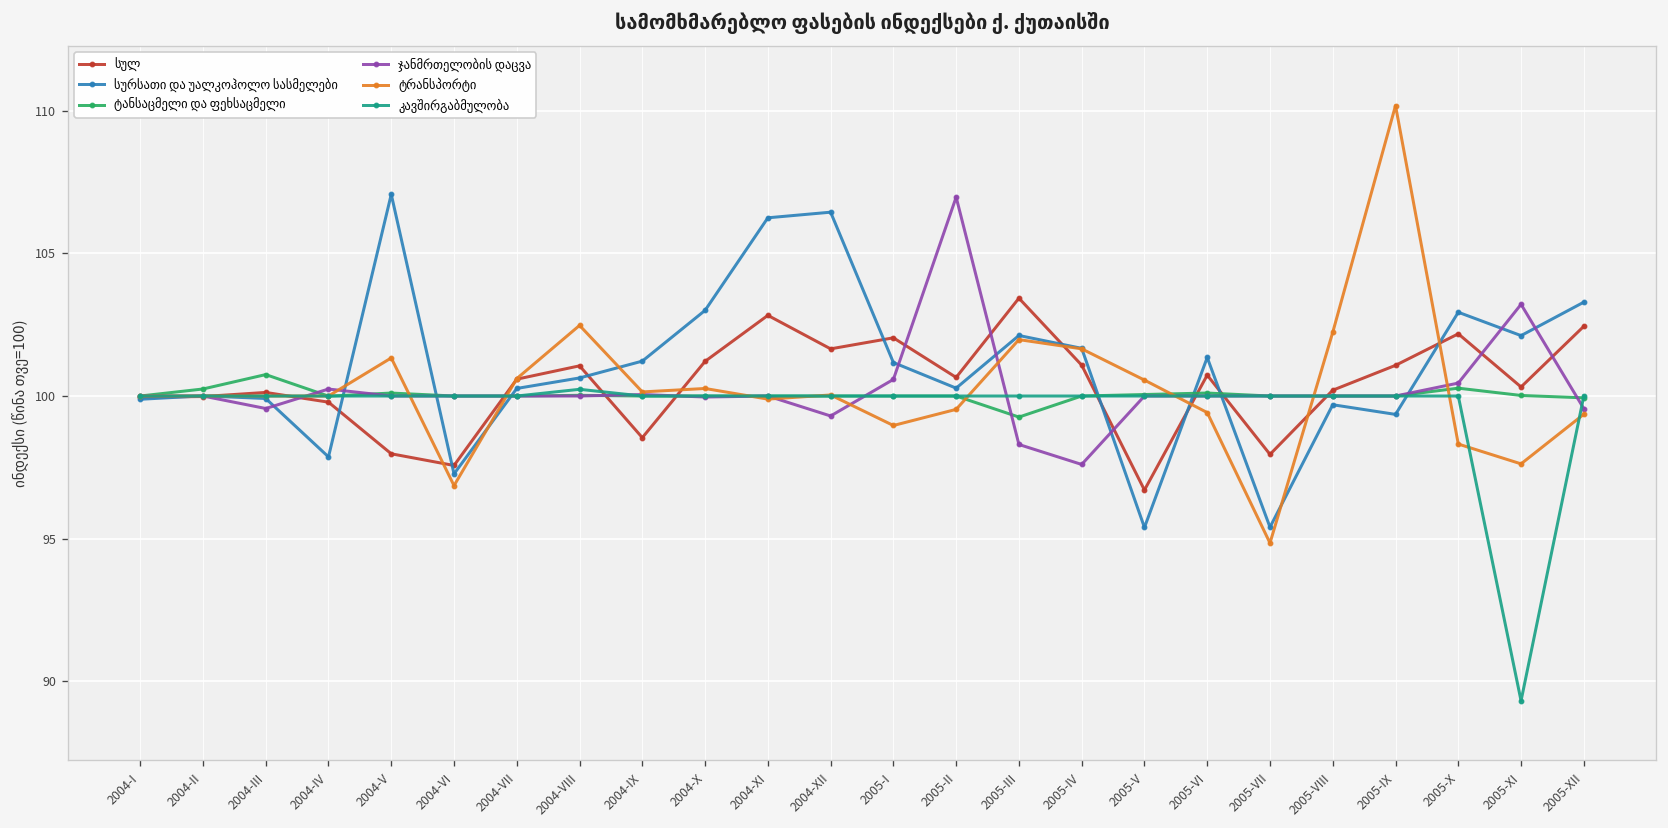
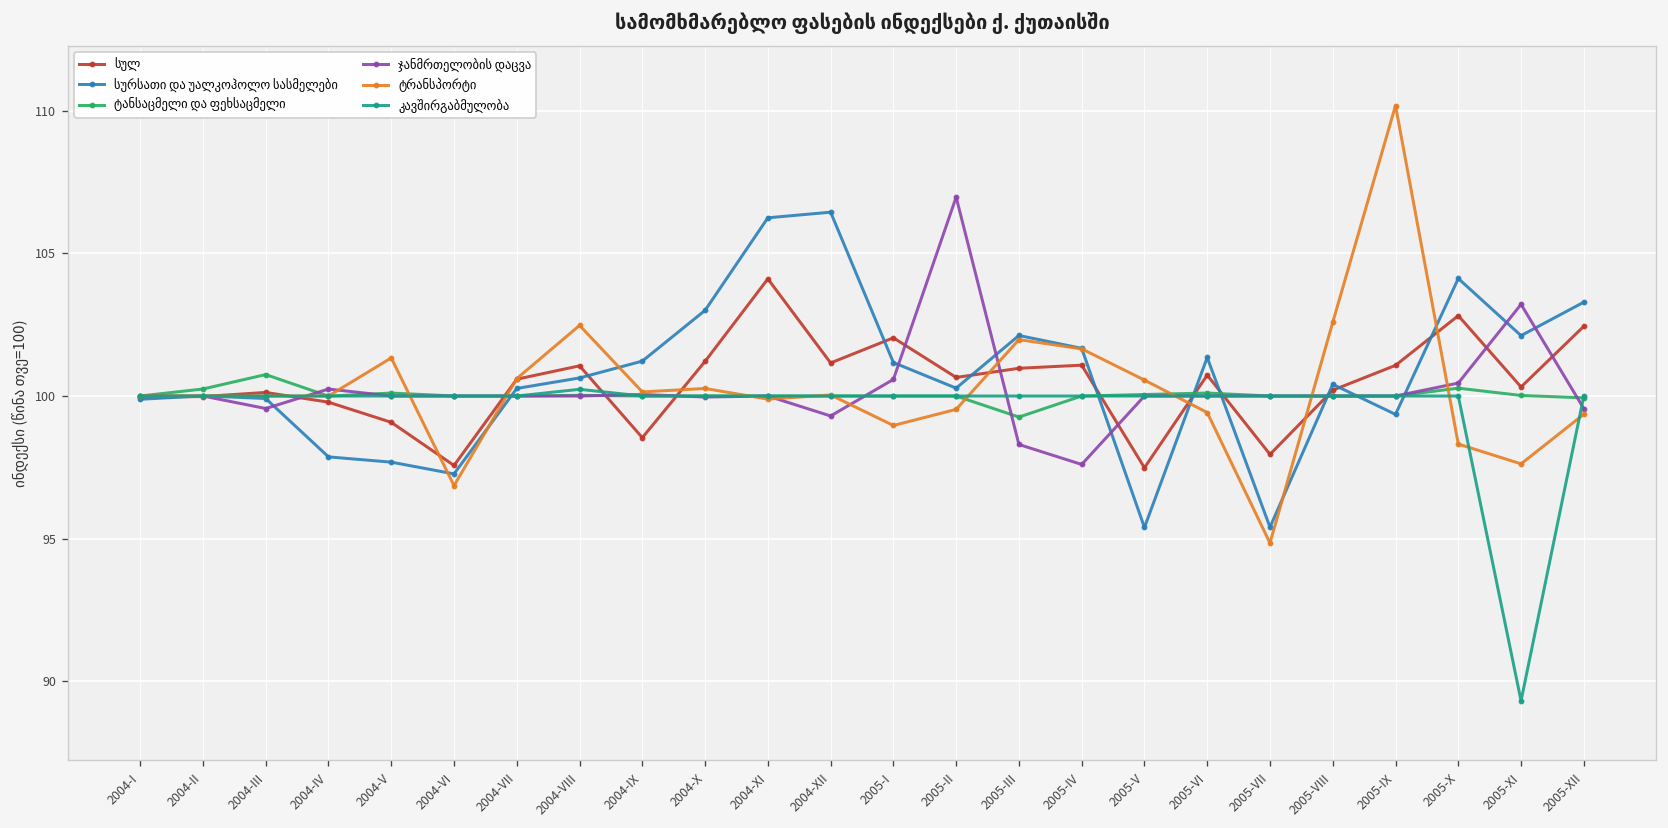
  {
    "სულ": {
      "2004-III": 100.1,
      "2004-IV": 99.8,
-     "2004-V": 98.0,
+     "2004-V": 99.1,
      "2004-VI": 97.6,
      "2004-VIII": 101.1,
      "2004-IX": 98.5,
      "2004-X": 101.2,
-     "2004-XI": 102.8,
-     "2004-XII": 101.7,
+     "2004-XI": 104.1,
+     "2004-XII": 101.2,
      "2005-I": 102.0,
      "2005-II": 100.7,
-     "2005-III": 103.4,
+     "2005-III": 101.0,
      "2005-IV": 101.1,
-     "2005-V": 96.7,
+     "2005-V": 97.5,
      "2005-VI": 100.7,
      "2005-VII": 98.0,
      "2005-VIII": 100.2,
      "2005-IX": 101.1,
-     "2005-X": 102.2,
+     "2005-X": 102.8,
      "2005-XI": 100.3,
      "2005-XII": 102.4
    },
    "სურსათი და უალკოჰოლო სასმელები": {
      "2004-IV": 97.9,
-     "2004-V": 107.1,
+     "2004-V": 97.7,
      "2004-VI": 97.3,
      "2004-VII": 100.3,
      "2004-VIII": 100.6,
      "2004-IX": 101.2,
      "2004-X": 103.0,
      "2004-XI": 106.3,
      "2004-XII": 106.4,
      "2005-I": 101.2,
      "2005-II": 100.3,
      "2005-III": 102.1,
      "2005-V": 95.4,
      "2005-VI": 101.4,
      "2005-VII": 95.4,
-     "2005-VIII": 99.7,
+     "2005-VIII": 100.4,
      "2005-IX": 99.4,
-     "2005-X": 102.9,
+     "2005-X": 104.1,
      "2005-XI": 102.1,
      "2005-XII": 103.3
    },
    "ჯანმრთელობის დაცვა": {
      "2004-III": 99.6,
      "2004-IV": 100.2,
      "2004-XII": 99.3,
      "2005-I": 100.6,
      "2005-II": 107.0,
      "2005-III": 98.3,
      "2005-IV": 97.6,
      "2005-X": 100.5,
      "2005-XI": 103.2,
      "2005-XII": 99.6
    },
    "ტრანსპორტი": {
      "2004-V": 101.3,
      "2004-VI": 96.9,
      "2004-VIII": 102.5,
      "2004-X": 100.3,
      "2004-XI": 99.9,
      "2005-I": 99.0,
      "2005-II": 99.5,
      "2005-III": 102.0,
      "2005-V": 100.6,
      "2005-VI": 99.4,
      "2005-VII": 94.8,
-     "2005-VIII": 102.2,
+     "2005-VIII": 102.6,
      "2005-IX": 110.2,
      "2005-X": 98.3,
      "2005-XI": 97.6,
      "2005-XII": 99.4
    }
  }
